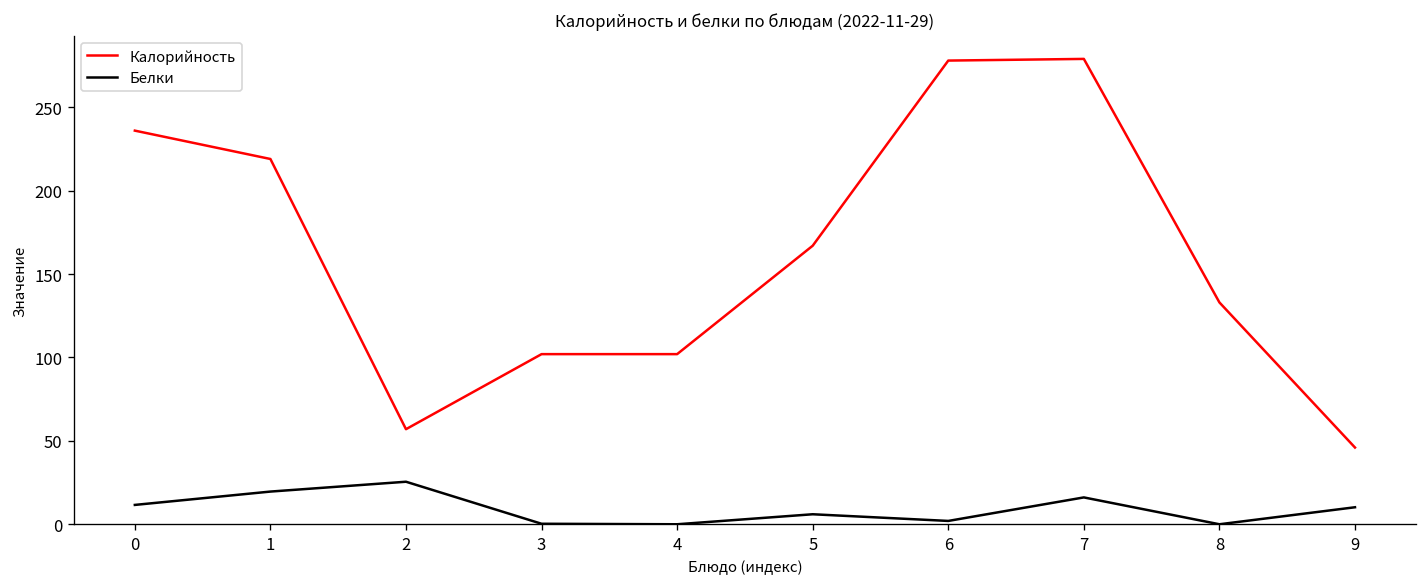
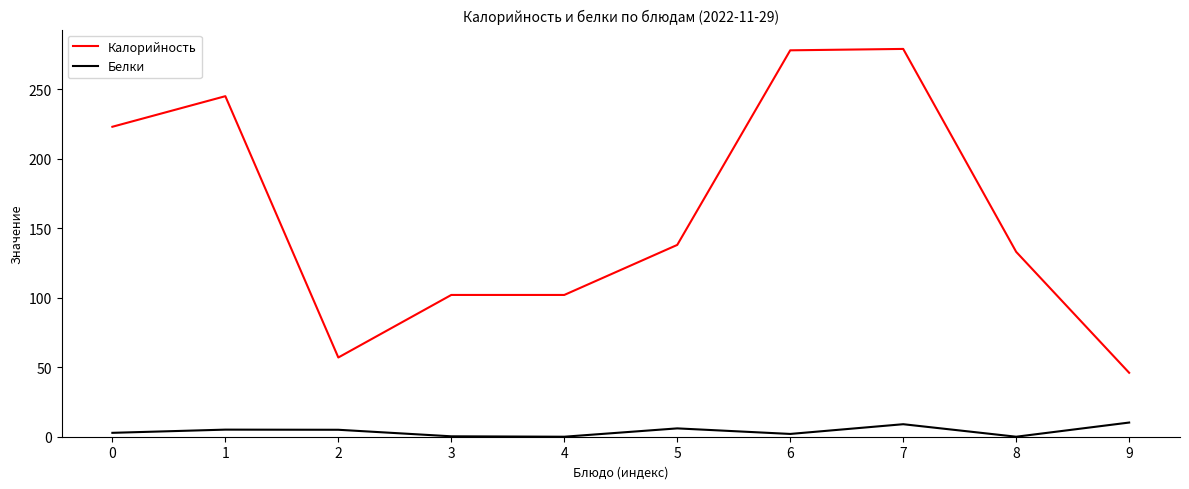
  {
    "Калорийность": {
-     "0": 236,
-     "1": 219,
+     "0": 223,
+     "1": 245,
      "2": 57,
      "3": 102,
      "4": 102,
-     "5": 167,
+     "5": 138,
      "6": 278,
      "7": 279,
      "8": 133,
      "9": 46
    },
    "Белки": {
-     "0": 12,
-     "1": 20,
-     "2": 26,
+     "0": 3,
+     "1": 5,
+     "2": 5,
      "3": 0,
      "4": 0,
      "5": 6,
      "6": 2,
-     "7": 16,
+     "7": 9,
      "8": 0,
      "9": 10
    }
  }
